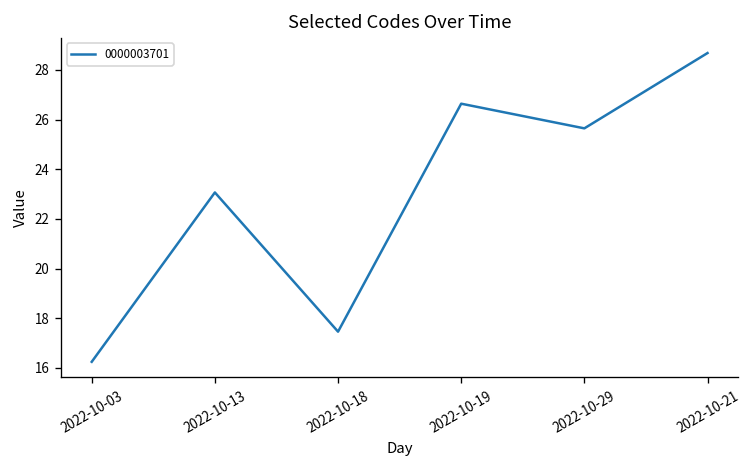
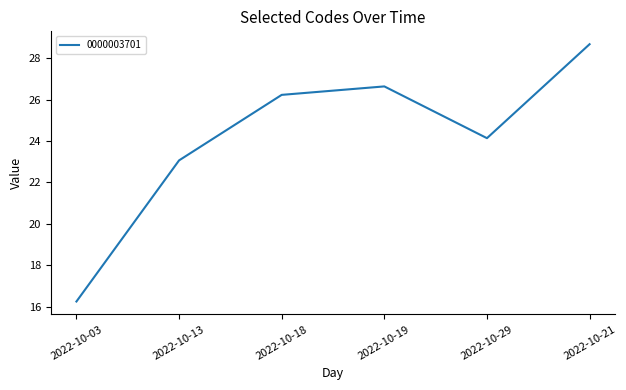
  {
    "2022-10-03": 16.2,
    "2022-10-13": 23.1,
-   "2022-10-18": 17.5,
+   "2022-10-18": 26.2,
    "2022-10-19": 26.6,
-   "2022-10-29": 25.6,
+   "2022-10-29": 24.1,
    "2022-10-21": 28.7
  }
